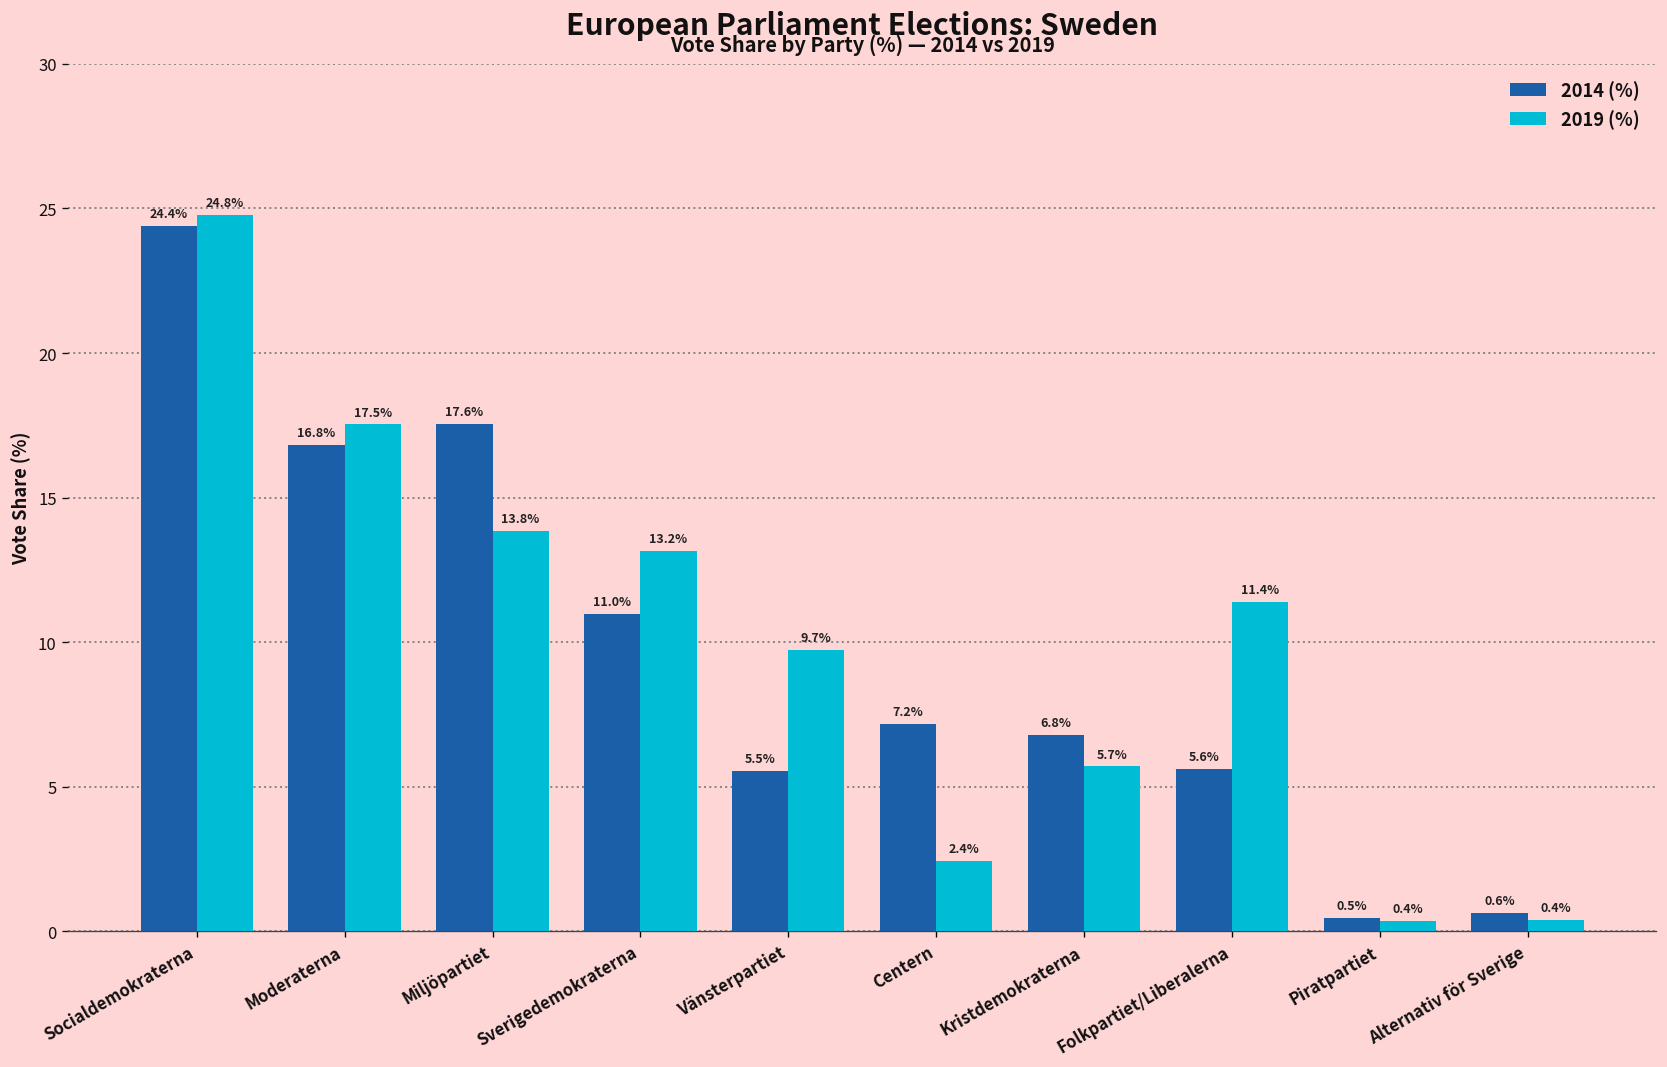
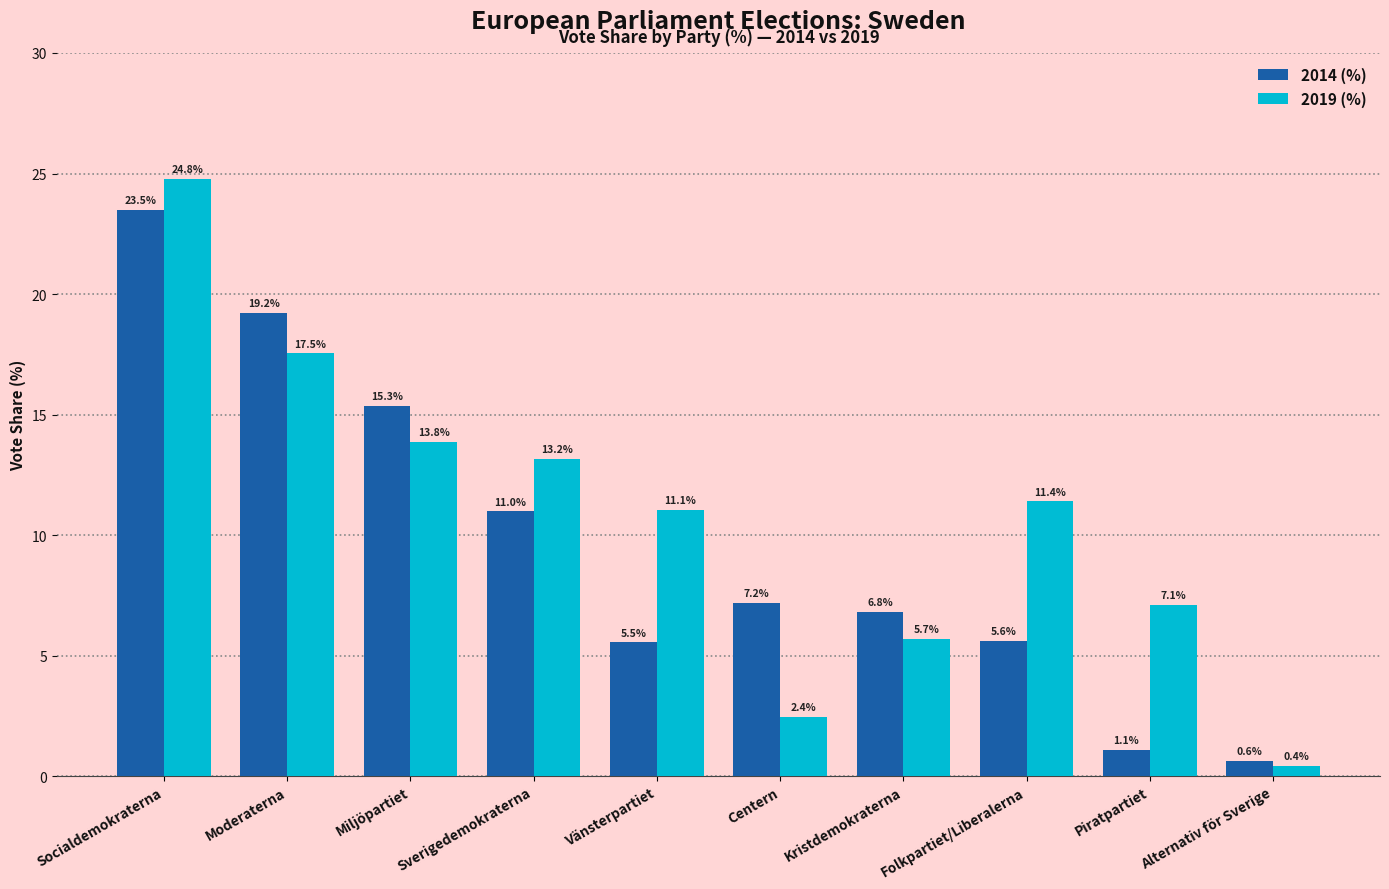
  {
    "2014 (%)": {
-     "Socialdemokraterna": "24.4%",
-     "Moderaterna": "16.8%",
-     "Miljöpartiet": "17.6%",
+     "Socialdemokraterna": "23.5%",
+     "Moderaterna": "19.2%",
+     "Miljöpartiet": "15.3%",
      "Sverigedemokraterna": "11.0%",
      "Vänsterpartiet": "5.5%",
      "Centern": "7.2%",
      "Kristdemokraterna": "6.8%",
      "Folkpartiet/Liberalerna": "5.6%",
-     "Piratpartiet": "0.5%",
+     "Piratpartiet": "1.1%",
      "Alternativ för Sverige": "0.6%"
    },
    "2019 (%)": {
      "Socialdemokraterna": "24.8%",
      "Moderaterna": "17.5%",
      "Miljöpartiet": "13.8%",
      "Sverigedemokraterna": "13.2%",
-     "Vänsterpartiet": "9.7%",
+     "Vänsterpartiet": "11.1%",
      "Centern": "2.4%",
      "Kristdemokraterna": "5.7%",
      "Folkpartiet/Liberalerna": "11.4%",
-     "Piratpartiet": "0.4%",
+     "Piratpartiet": "7.1%",
      "Alternativ för Sverige": "0.4%"
    }
  }
